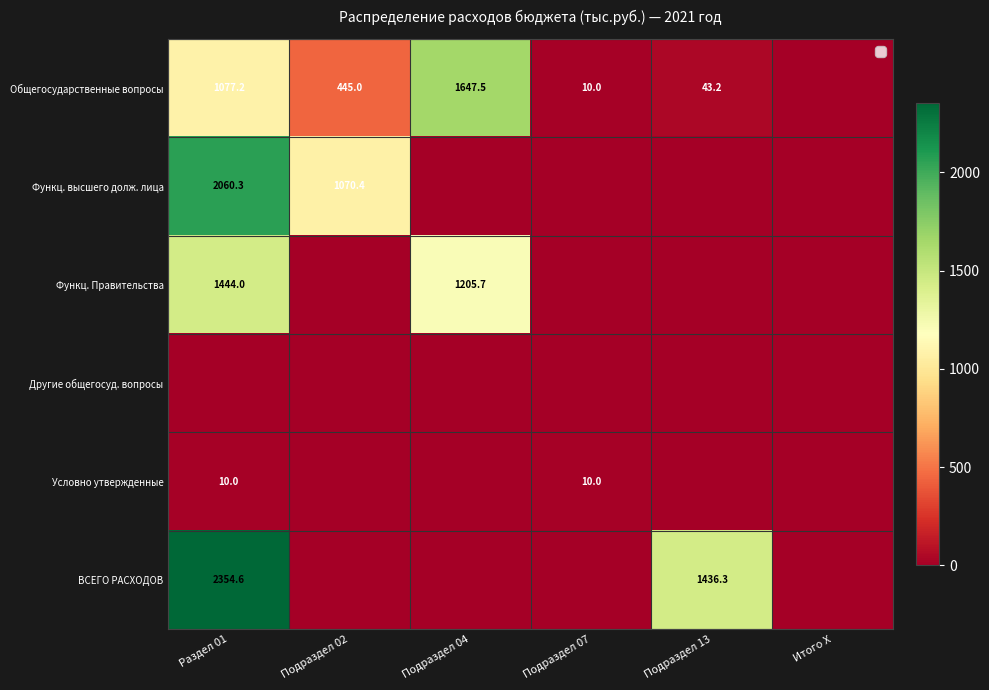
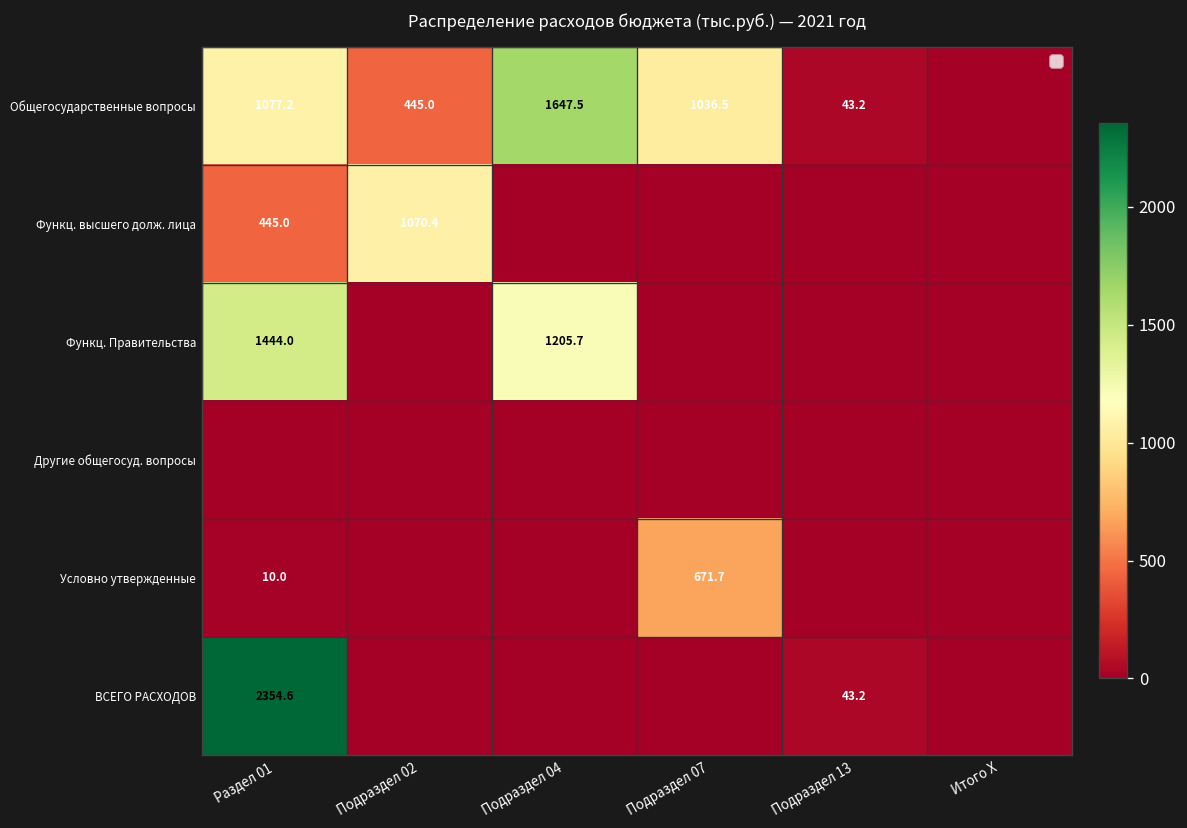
  {
    "Общегосударственные вопросы": {
      "Раздел 01": 1077.2,
      "Подраздел 02": 445.0,
      "Подраздел 04": 1647.5,
-     "Подраздел 07": 10.0,
+     "Подраздел 07": 1036.5,
      "Подраздел 13": 43.2
    },
    "Функц. высшего долж. лица": {
-     "Раздел 01": 2060.3,
+     "Раздел 01": 445.0,
      "Подраздел 02": 1070.4
    },
    "Функц. Правительства": {
      "Раздел 01": 1444.0,
      "Подраздел 04": 1205.7
    },
    "Условно утвержденные": {
      "Раздел 01": 10.0,
-     "Подраздел 07": 10.0
+     "Подраздел 07": 671.7
    },
    "ВСЕГО РАСХОДОВ": {
      "Раздел 01": 2354.6,
-     "Подраздел 13": 1436.3
+     "Подраздел 13": 43.2
    }
  }
